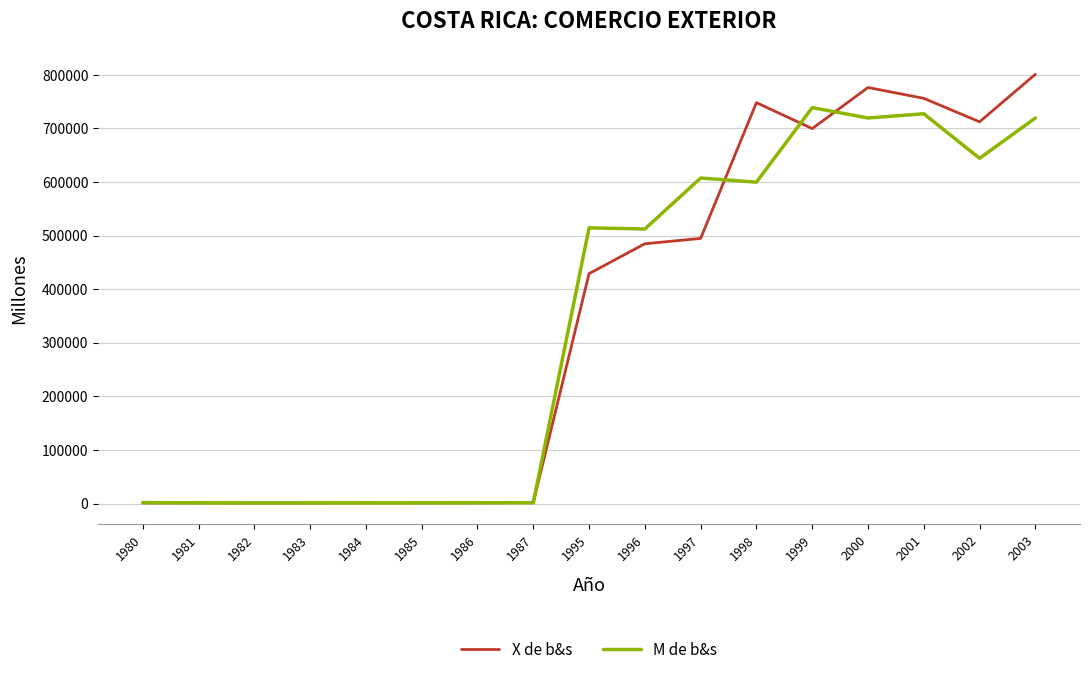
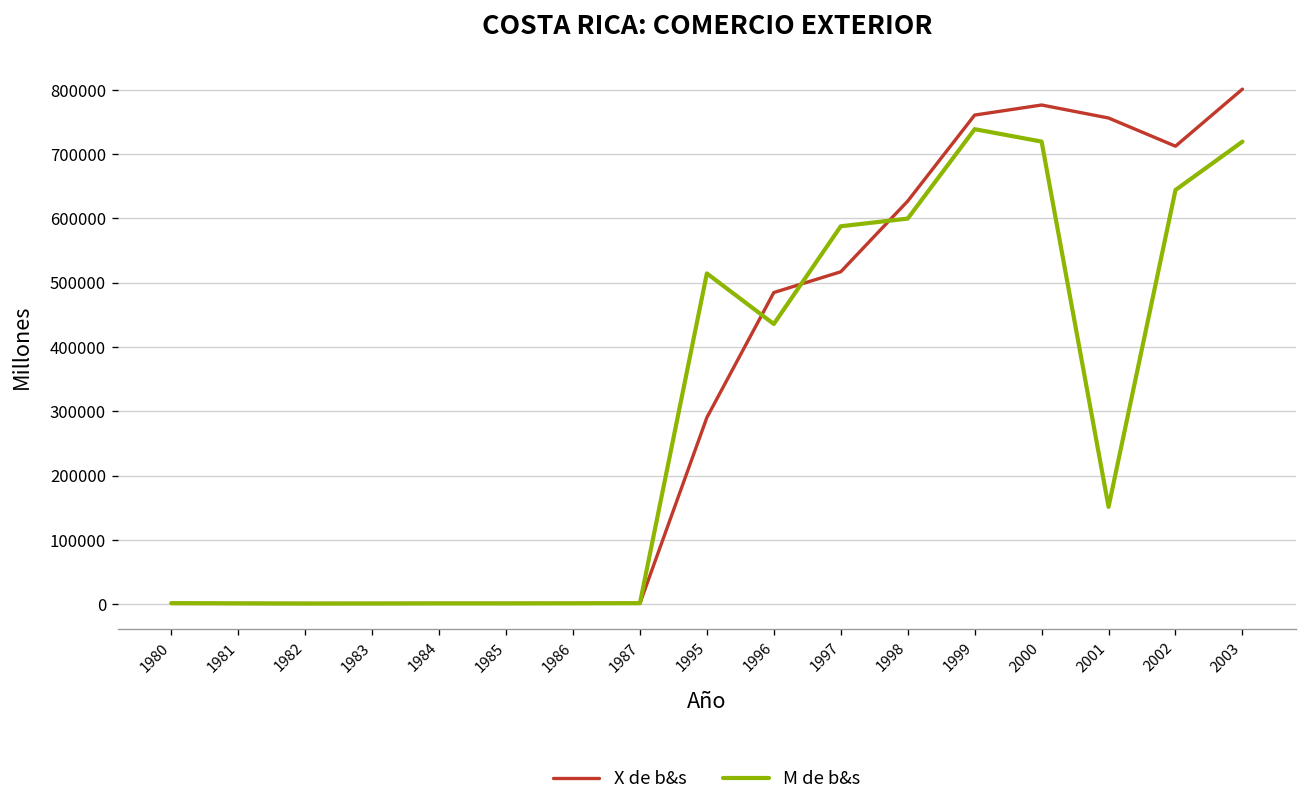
  {
    "X de b&s": {
-     "1995": 430000,
+     "1995": 290000,
      "1996": 480000,
-     "1997": 490000,
-     "1998": 750000,
-     "1999": 700000,
+     "1997": 520000,
+     "1998": 630000,
+     "1999": 760000,
      "2000": 780000,
      "2001": 760000,
      "2002": 710000,
      "2003": 800000
    },
    "M de b&s": {
      "1995": 510000,
-     "1996": 510000,
-     "1997": 610000,
+     "1996": 440000,
+     "1997": 590000,
      "1998": 600000,
      "1999": 740000,
      "2000": 720000,
-     "2001": 730000,
+     "2001": 150000,
      "2002": 640000,
      "2003": 720000
    }
  }
